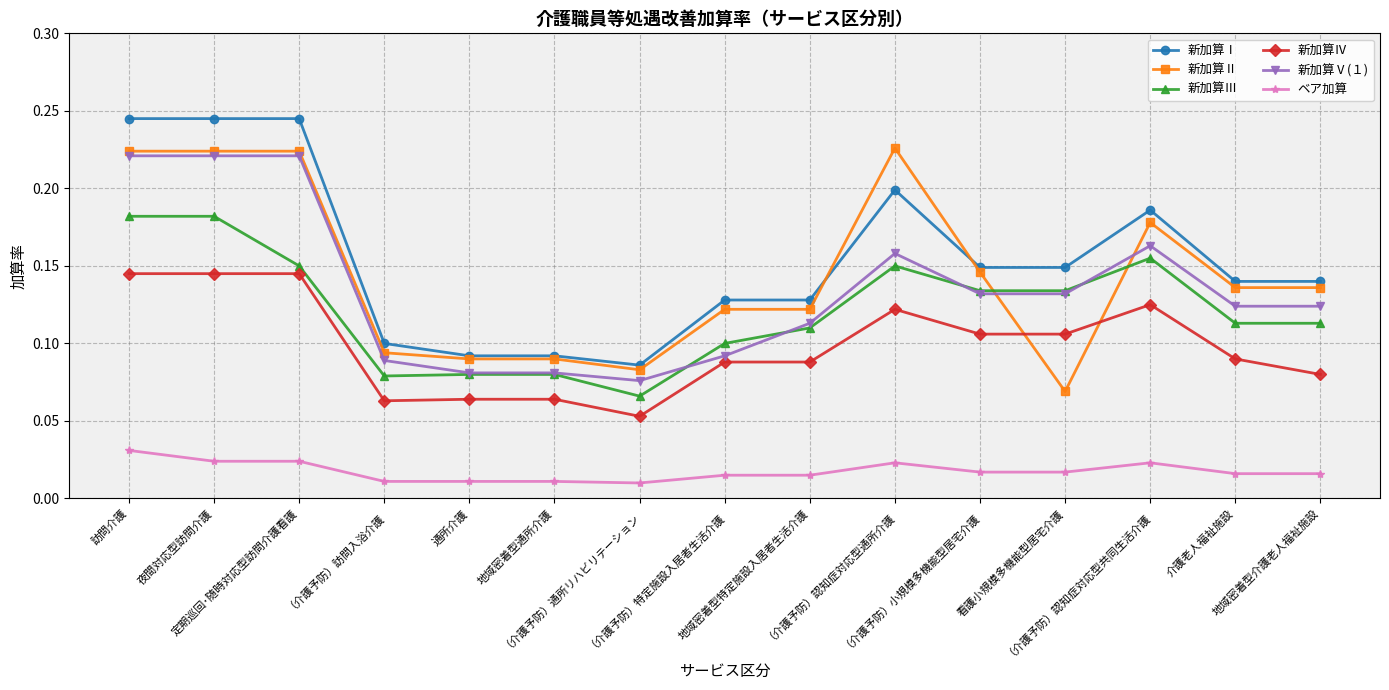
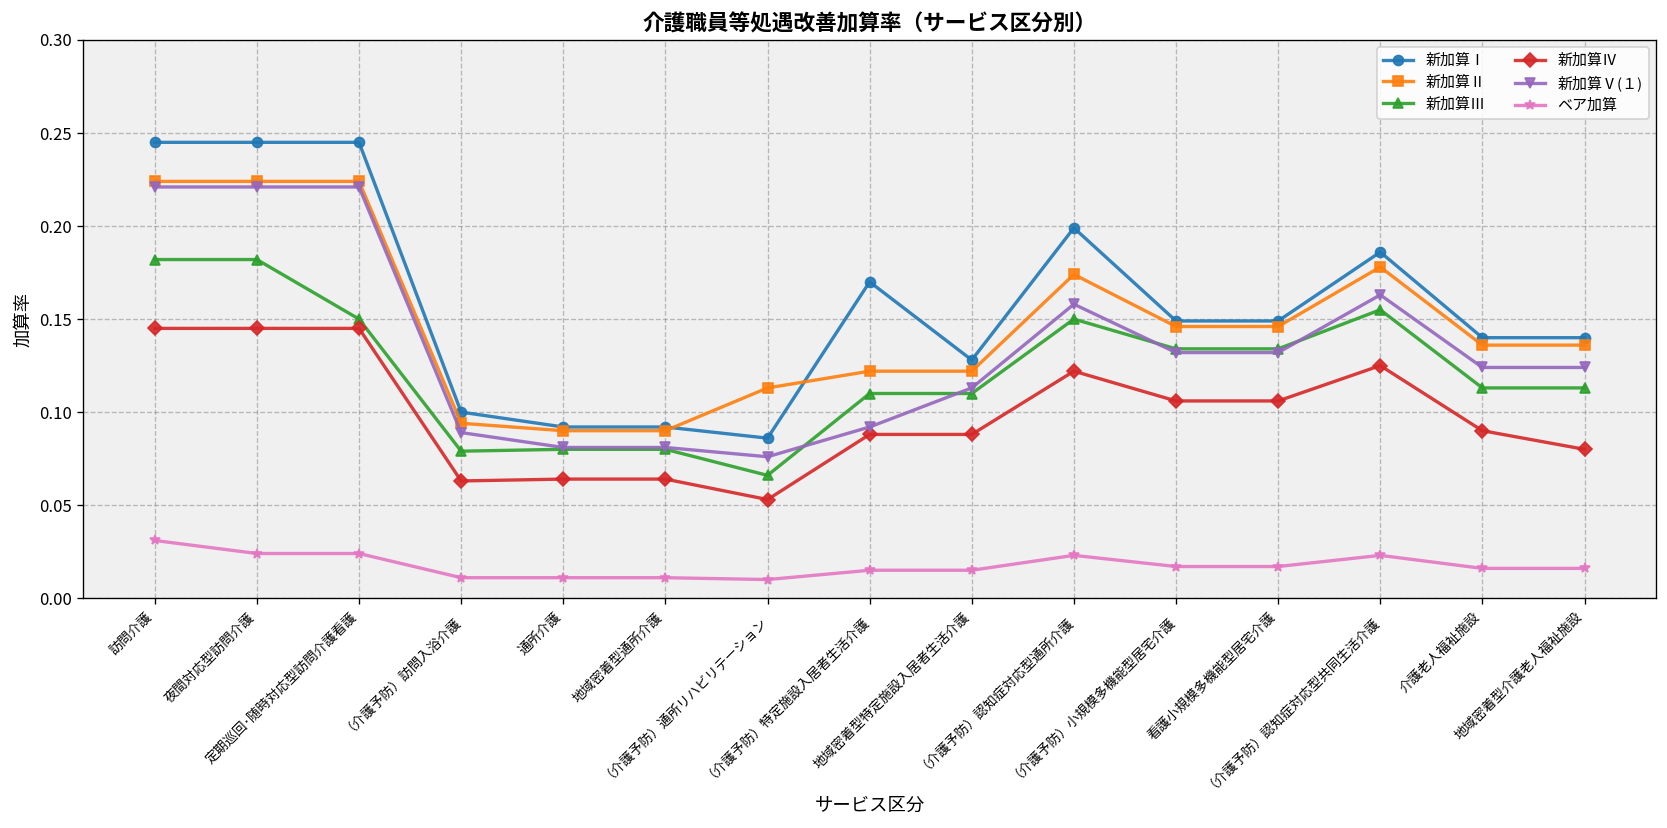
  {
    "新加算Ⅰ": {
      "訪問介護": 0.245,
      "夜間対応型訪問介護": 0.245,
      "定期巡回･随時対応型訪問介護看護": 0.245,
      "（介護予防）訪問入浴介護": 0.100,
      "通所介護": 0.092,
      "地域密着型通所介護": 0.092,
      "（介護予防）通所リハビリテーション": 0.086,
-     "（介護予防）特定施設入居者生活介護": 0.128,
+     "（介護予防）特定施設入居者生活介護": 0.170,
      "地域密着型特定施設入居者生活介護": 0.128,
      "（介護予防）認知症対応型通所介護": 0.199,
      "（介護予防）小規模多機能型居宅介護": 0.149,
      "看護小規模多機能型居宅介護": 0.149,
      "（介護予防）認知症対応型共同生活介護": 0.186,
      "介護老人福祉施設": 0.140,
      "地域密着型介護老人福祉施設": 0.140
    },
    "新加算Ⅱ": {
      "訪問介護": 0.224,
      "夜間対応型訪問介護": 0.224,
      "定期巡回･随時対応型訪問介護看護": 0.224,
      "（介護予防）訪問入浴介護": 0.094,
      "通所介護": 0.090,
      "地域密着型通所介護": 0.090,
-     "（介護予防）通所リハビリテーション": 0.083,
+     "（介護予防）通所リハビリテーション": 0.113,
      "（介護予防）特定施設入居者生活介護": 0.122,
      "地域密着型特定施設入居者生活介護": 0.122,
-     "（介護予防）認知症対応型通所介護": 0.226,
+     "（介護予防）認知症対応型通所介護": 0.174,
      "（介護予防）小規模多機能型居宅介護": 0.146,
-     "看護小規模多機能型居宅介護": 0.069,
+     "看護小規模多機能型居宅介護": 0.146,
      "（介護予防）認知症対応型共同生活介護": 0.178,
      "介護老人福祉施設": 0.136,
      "地域密着型介護老人福祉施設": 0.136
    },
    "新加算Ⅲ": {
      "訪問介護": 0.182,
      "夜間対応型訪問介護": 0.182,
      "定期巡回･随時対応型訪問介護看護": 0.15,
      "（介護予防）訪問入浴介護": 0.08,
      "（介護予防）通所リハビリテーション": 0.066,
-     "（介護予防）特定施設入居者生活介護": 0.10,
+     "（介護予防）特定施設入居者生活介護": 0.11,
      "地域密着型特定施設入居者生活介護": 0.11,
      "（介護予防）認知症対応型通所介護": 0.15,
      "（介護予防）小規模多機能型居宅介護": 0.134,
      "看護小規模多機能型居宅介護": 0.134,
      "（介護予防）認知症対応型共同生活介護": 0.155,
      "介護老人福祉施設": 0.113,
      "地域密着型介護老人福祉施設": 0.113
    },
    "新加算Ⅳ": {
      "訪問介護": 0.145,
      "夜間対応型訪問介護": 0.145,
      "定期巡回･随時対応型訪問介護看護": 0.145,
      "（介護予防）訪問入浴介護": 0.063,
      "通所介護": 0.064,
      "地域密着型通所介護": 0.064,
      "（介護予防）通所リハビリテーション": 0.053,
      "（介護予防）特定施設入居者生活介護": 0.088,
      "地域密着型特定施設入居者生活介護": 0.088,
      "（介護予防）認知症対応型通所介護": 0.122,
      "（介護予防）小規模多機能型居宅介護": 0.106,
      "看護小規模多機能型居宅介護": 0.106,
      "（介護予防）認知症対応型共同生活介護": 0.125,
      "介護老人福祉施設": 0.090,
      "地域密着型介護老人福祉施設": 0.080
    },
    "新加算Ⅴ(１)": {
      "訪問介護": 0.221,
      "夜間対応型訪問介護": 0.221,
      "定期巡回･随時対応型訪問介護看護": 0.221,
      "（介護予防）訪問入浴介護": 0.089,
      "（介護予防）通所リハビリテーション": 0.076,
      "（介護予防）特定施設入居者生活介護": 0.092,
      "地域密着型特定施設入居者生活介護": 0.113,
      "（介護予防）認知症対応型通所介護": 0.158,
      "（介護予防）小規模多機能型居宅介護": 0.132,
      "看護小規模多機能型居宅介護": 0.132,
      "（介護予防）認知症対応型共同生活介護": 0.163,
      "介護老人福祉施設": 0.124,
      "地域密着型介護老人福祉施設": 0.124
    },
    "ベア加算": {
      "訪問介護": 0.031,
      "夜間対応型訪問介護": 0.024,
      "定期巡回･随時対応型訪問介護看護": 0.024,
      "（介護予防）訪問入浴介護": 0.011,
      "通所介護": 0.011,
      "地域密着型通所介護": 0.011,
      "（介護予防）通所リハビリテーション": 0.010,
      "（介護予防）特定施設入居者生活介護": 0.015,
      "地域密着型特定施設入居者生活介護": 0.015,
      "（介護予防）認知症対応型通所介護": 0.023,
      "（介護予防）小規模多機能型居宅介護": 0.017,
      "看護小規模多機能型居宅介護": 0.017,
      "（介護予防）認知症対応型共同生活介護": 0.023,
      "介護老人福祉施設": 0.016,
      "地域密着型介護老人福祉施設": 0.016
    }
  }
